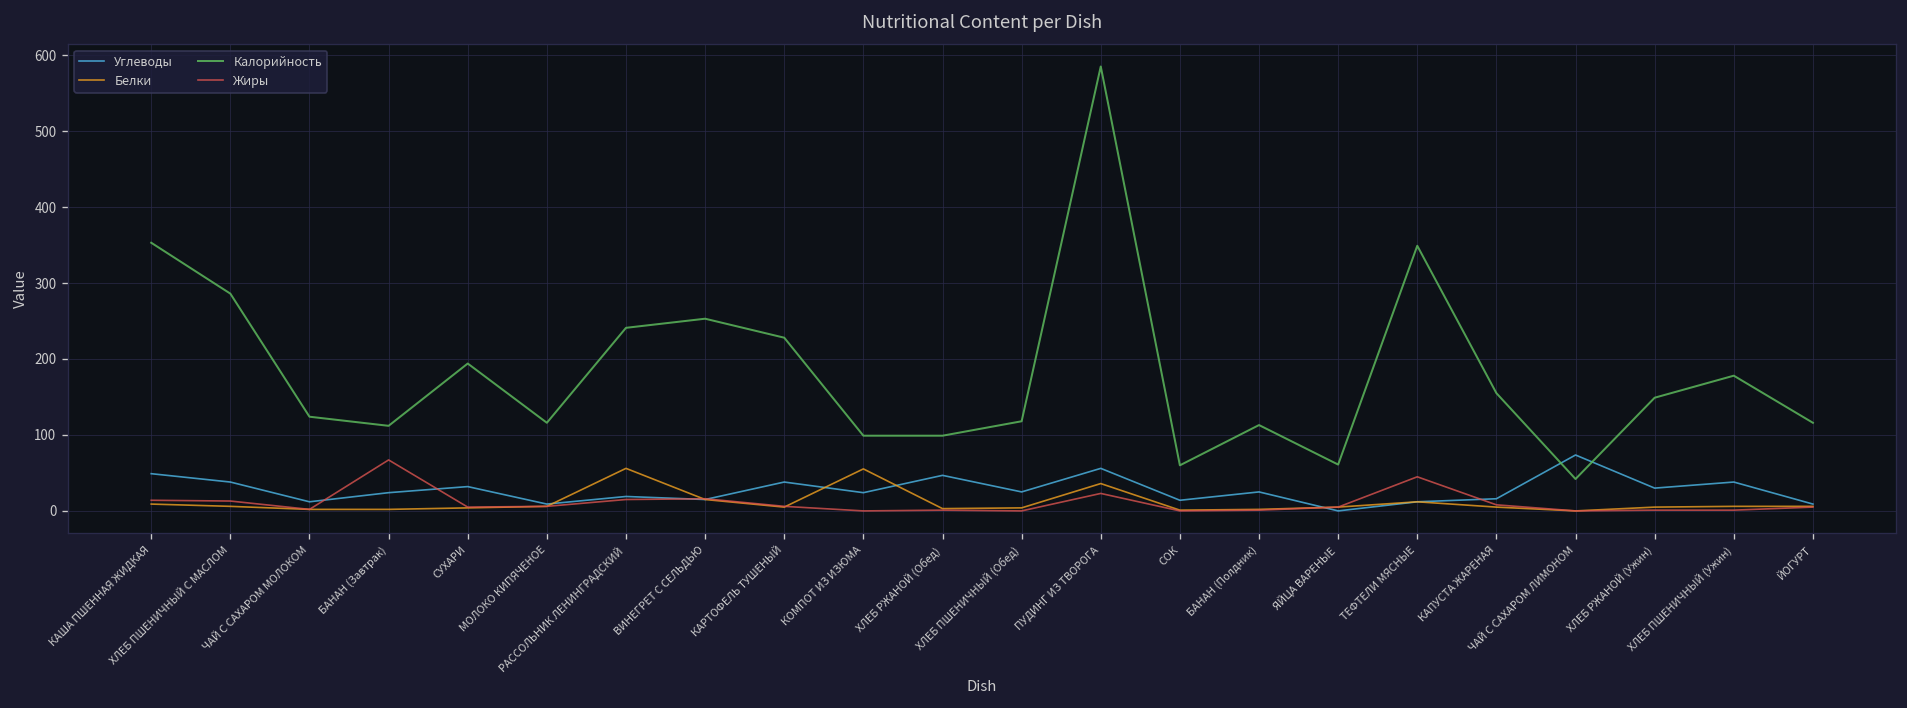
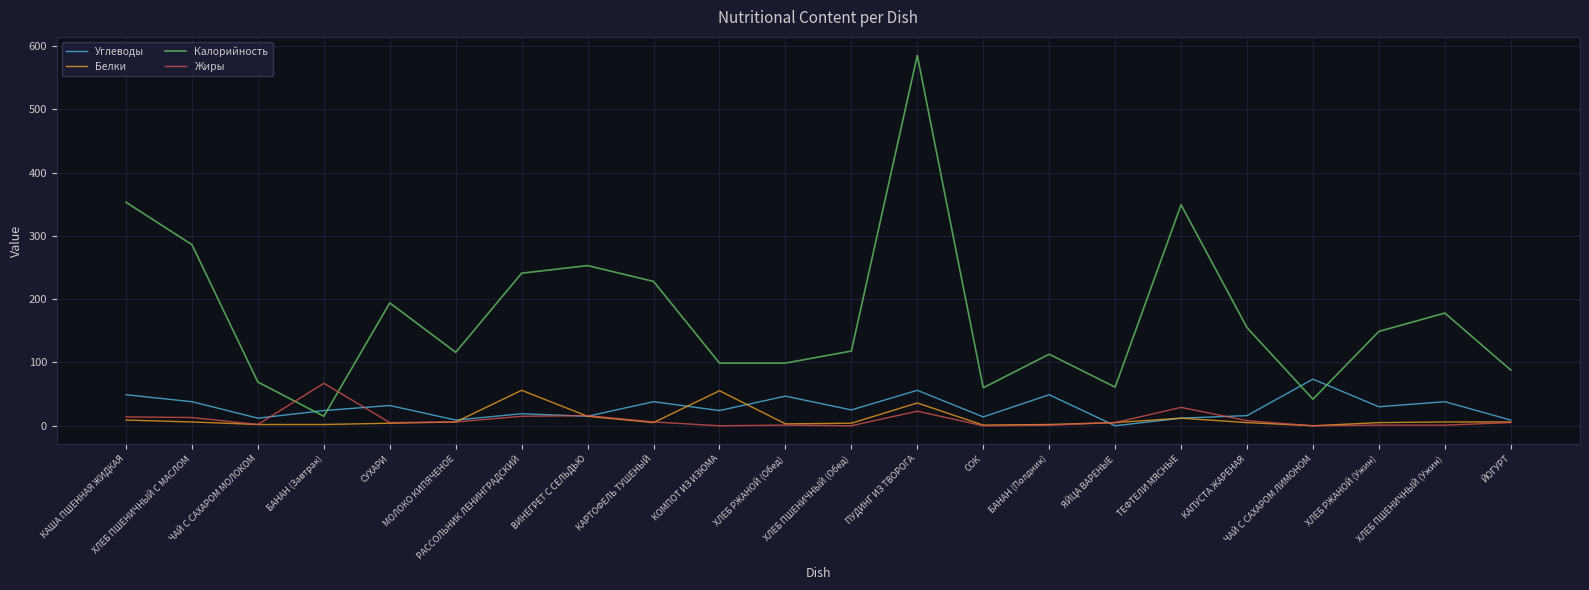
  {
    "Углеводы": {
      "КАША ПШЕННАЯ ЖИДКАЯ": 50,
      "ХЛЕБ ПШЕНИЧНЫЙ С МАСЛОМ": 40,
      "ЧАЙ С САХАРОМ МОЛОКОМ": 10,
      "БАНАН (Завтрак)": 20,
      "СУХАРИ": 30,
      "РАССОЛЬНИК ЛЕНИНГРАДСКИЙ": 20,
      "КАРТОФЕЛЬ ТУШЕНЫЙ": 40,
      "КОМПОТ ИЗ ИЗЮМА": 20,
      "ХЛЕБ РЖАНОЙ (Обед)": 50,
      "ХЛЕБ ПШЕНИЧНЫЙ (Обед)": 30,
      "ПУДИНГ ИЗ ТВОРОГА": 60,
      "СОК": 10,
-     "БАНАН (Полдник)": 30,
+     "БАНАН (Полдник)": 50,
      "ЯЙЦА ВАРЕНЫЕ": 0,
      "КАПУСТА ЖАРЕНАЯ": 20,
      "ЧАЙ С САХАРОМ ЛИМОНОМ": 70,
      "ХЛЕБ РЖАНОЙ (Ужин)": 30,
      "ХЛЕБ ПШЕНИЧНЫЙ (Ужин)": 40
    },
    "Белки": {
      "КАША ПШЕННАЯ ЖИДКАЯ": 10,
      "ХЛЕБ ПШЕНИЧНЫЙ С МАСЛОМ": 10,
      "БАНАН (Завтрак)": 0,
      "РАССОЛЬНИК ЛЕНИНГРАДСКИЙ": 60,
      "КОМПОТ ИЗ ИЗЮМА": 60,
      "ХЛЕБ ПШЕНИЧНЫЙ (Обед)": 0,
      "ПУДИНГ ИЗ ТВОРОГА": 40,
      "ХЛЕБ ПШЕНИЧНЫЙ (Ужин)": 10
    },
    "Калорийность": {
      "КАША ПШЕННАЯ ЖИДКАЯ": 350,
      "ХЛЕБ ПШЕНИЧНЫЙ С МАСЛОМ": 290,
-     "ЧАЙ С САХАРОМ МОЛОКОМ": 120,
-     "БАНАН (Завтрак)": 110,
+     "ЧАЙ С САХАРОМ МОЛОКОМ": 70,
+     "БАНАН (Завтрак)": 20,
      "СУХАРИ": 190,
      "МОЛОКО КИПЯЧЕНОЕ": 120,
      "РАССОЛЬНИК ЛЕНИНГРАДСКИЙ": 240,
      "ВИНЕГРЕТ С СЕЛЬДЬЮ": 250,
      "КАРТОФЕЛЬ ТУШЕНЫЙ": 230,
      "КОМПОТ ИЗ ИЗЮМА": 100,
      "ХЛЕБ РЖАНОЙ (Обед)": 100,
      "ХЛЕБ ПШЕНИЧНЫЙ (Обед)": 120,
      "ПУДИНГ ИЗ ТВОРОГА": 590,
      "СОК": 60,
      "БАНАН (Полдник)": 110,
      "ЯЙЦА ВАРЕНЫЕ": 60,
      "ТЕФТЕЛИ МЯСНЫЕ": 350,
      "КАПУСТА ЖАРЕНАЯ": 160,
      "ЧАЙ С САХАРОМ ЛИМОНОМ": 40,
      "ХЛЕБ РЖАНОЙ (Ужин)": 150,
      "ХЛЕБ ПШЕНИЧНЫЙ (Ужин)": 180,
-     "ЙОГУРТ": 120
+     "ЙОГУРТ": 90
    },
    "Жиры": {
      "КАША ПШЕННАЯ ЖИДКАЯ": 10,
      "ХЛЕБ ПШЕНИЧНЫЙ С МАСЛОМ": 10,
      "БАНАН (Завтрак)": 70,
      "РАССОЛЬНИК ЛЕНИНГРАДСКИЙ": 20,
      "КОМПОТ ИЗ ИЗЮМА": 0,
      "ХЛЕБ ПШЕНИЧНЫЙ (Обед)": 0,
      "ПУДИНГ ИЗ ТВОРОГА": 20,
-     "ТЕФТЕЛИ МЯСНЫЕ": 40,
+     "ТЕФТЕЛИ МЯСНЫЕ": 30,
      "ХЛЕБ ПШЕНИЧНЫЙ (Ужин)": 0
    }
  }
